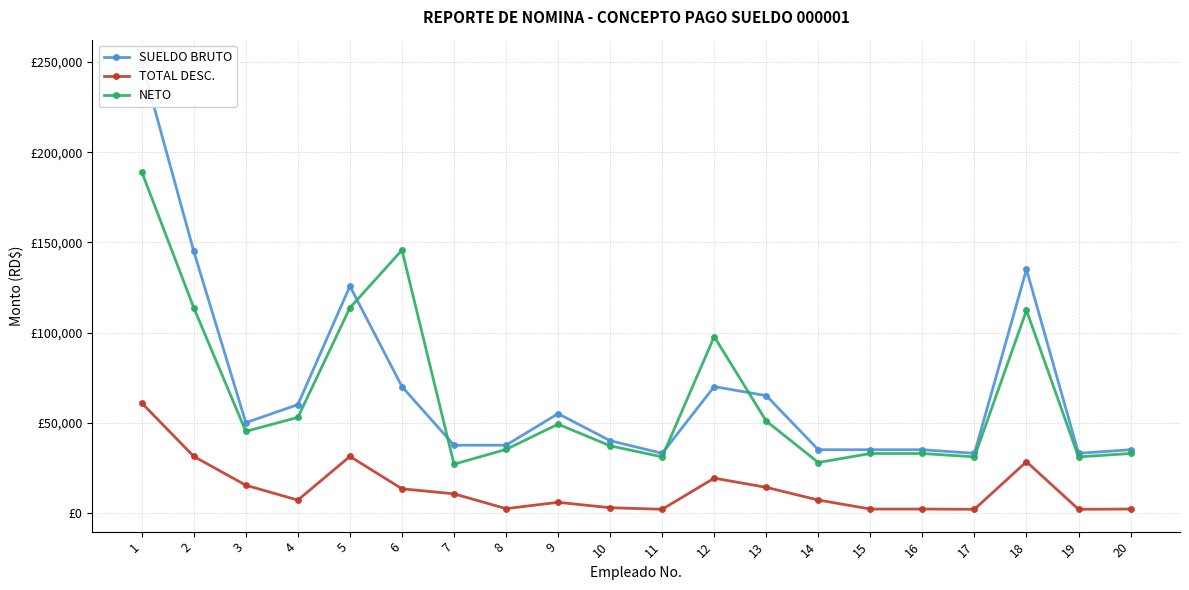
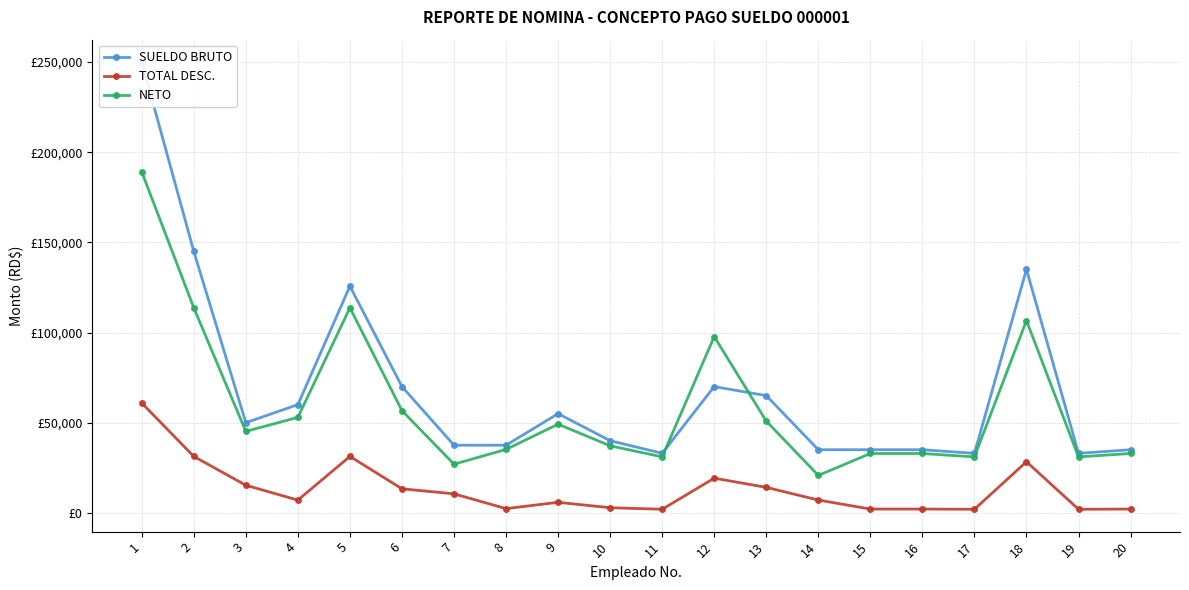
  {
    "SUELDO BRUTO": {
      "2": "£145,000",
      "3": "£50,000",
      "4": "£60,000",
      "5": "£126,000",
      "6": "£70,000",
      "7": "£38,000",
      "8": "£38,000",
      "9": "£55,000",
      "10": "£40,000",
      "11": "£33,000",
      "12": "£70,000",
      "13": "£65,000",
      "14": "£35,000",
      "15": "£35,000",
      "16": "£35,000",
      "17": "£33,000",
      "18": "£135,000",
      "19": "£33,000",
      "20": "£35,000"
    },
    "TOTAL DESC.": {
      "1": "£61,000",
      "2": "£31,000",
      "3": "£15,000",
      "4": "£7,000",
      "5": "£31,000",
      "6": "£13,000",
      "7": "£11,000",
      "8": "£2,000",
      "9": "£6,000",
      "10": "£3,000",
      "11": "£2,000",
      "12": "£19,000",
      "13": "£14,000",
      "14": "£7,000",
      "15": "£2,000",
      "16": "£2,000",
      "17": "£2,000",
      "18": "£28,000",
      "19": "£2,000",
      "20": "£2,000"
    },
    "NETO": {
      "1": "£189,000",
      "2": "£114,000",
      "3": "£45,000",
      "4": "£53,000",
      "5": "£114,000",
-     "6": "£146,000",
+     "6": "£57,000",
      "7": "£27,000",
      "8": "£35,000",
      "9": "£49,000",
      "10": "£37,000",
      "11": "£31,000",
      "12": "£98,000",
      "13": "£51,000",
-     "14": "£28,000",
+     "14": "£21,000",
      "15": "£33,000",
      "16": "£33,000",
      "17": "£31,000",
-     "18": "£112,000",
+     "18": "£107,000",
      "19": "£31,000",
      "20": "£33,000"
    }
  }
